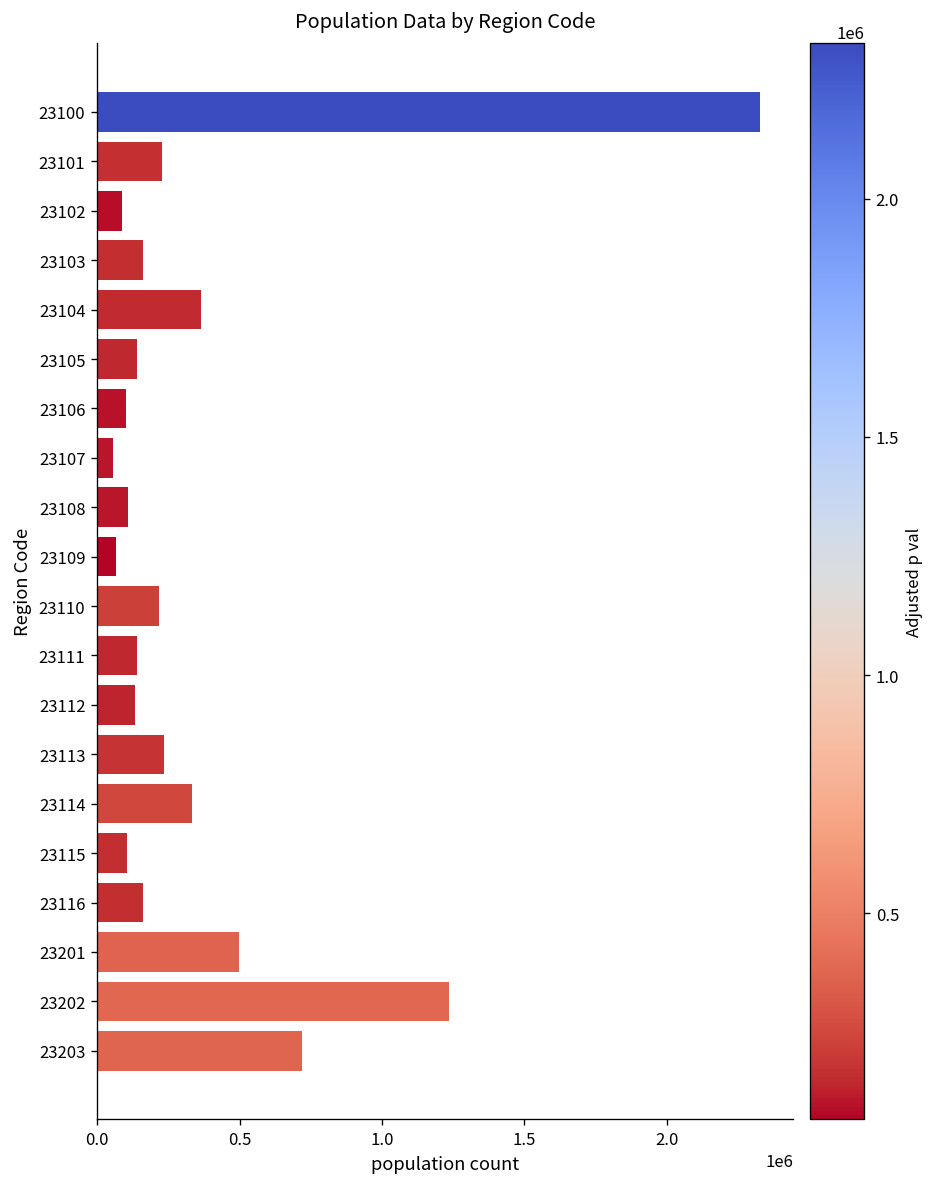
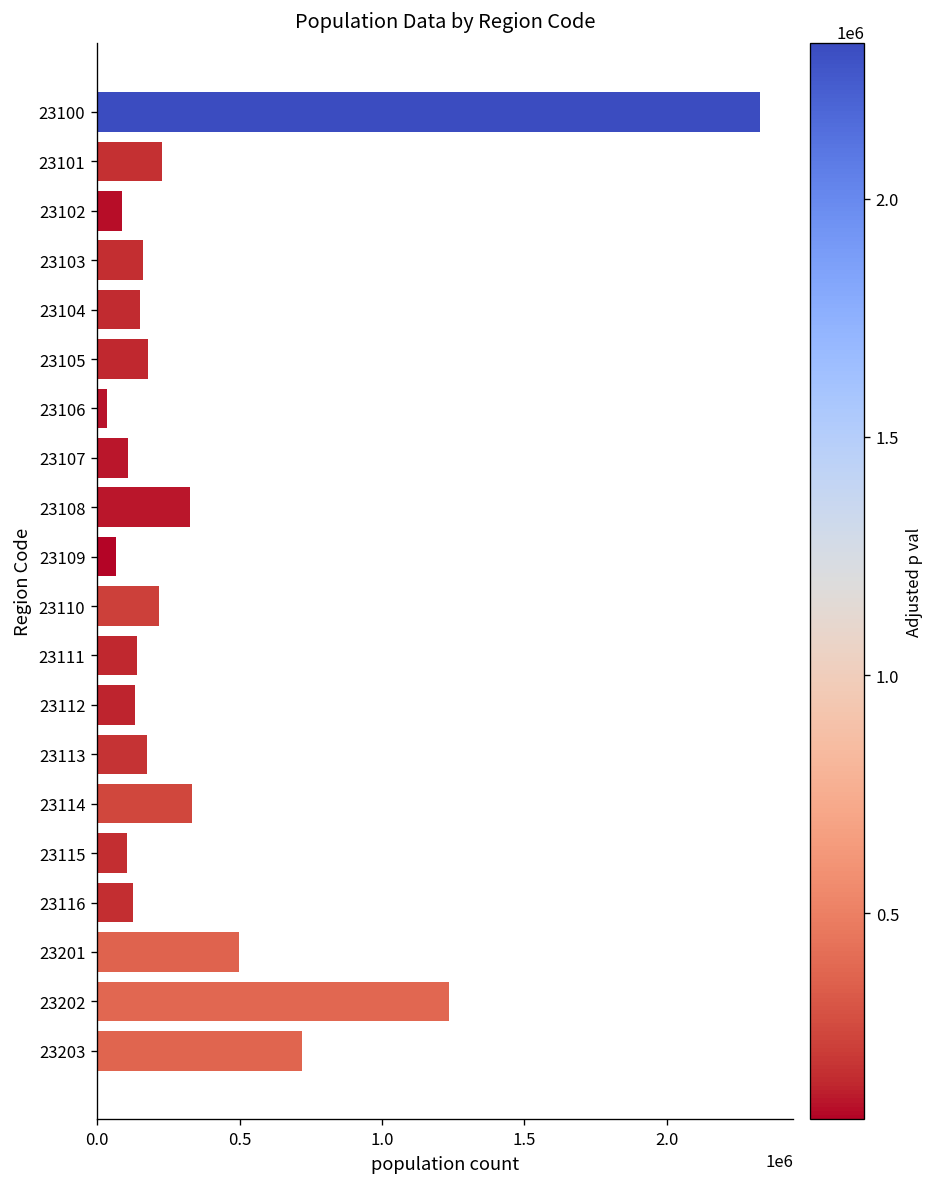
  {
    "23100": 2330000,
    "23101": 230000,
    "23102": 90000,
    "23103": 160000,
-   "23104": 360000,
-   "23105": 140000,
-   "23106": 100000,
-   "23107": 60000,
-   "23108": 110000,
+   "23104": 150000,
+   "23105": 180000,
+   "23106": 40000,
+   "23107": 110000,
+   "23108": 330000,
    "23109": 70000,
    "23110": 220000,
    "23111": 140000,
    "23112": 130000,
-   "23113": 240000,
+   "23113": 180000,
    "23114": 330000,
    "23115": 110000,
-   "23116": 160000,
+   "23116": 130000,
    "23201": 500000,
    "23202": 1240000,
    "23203": 720000
  }
